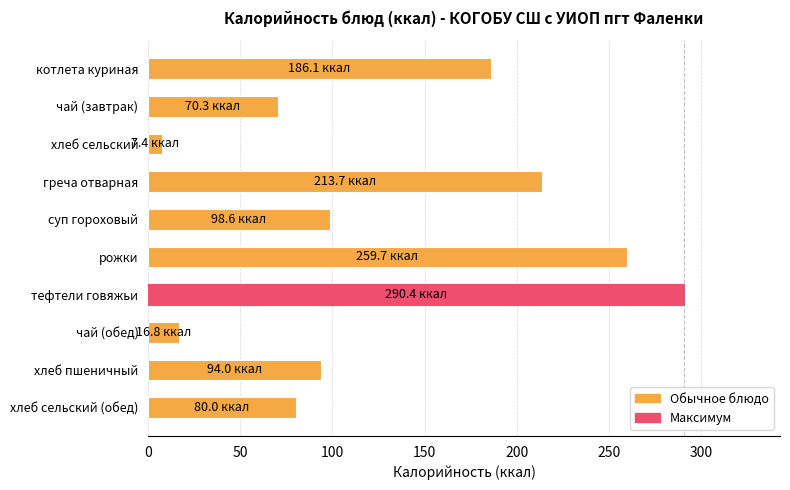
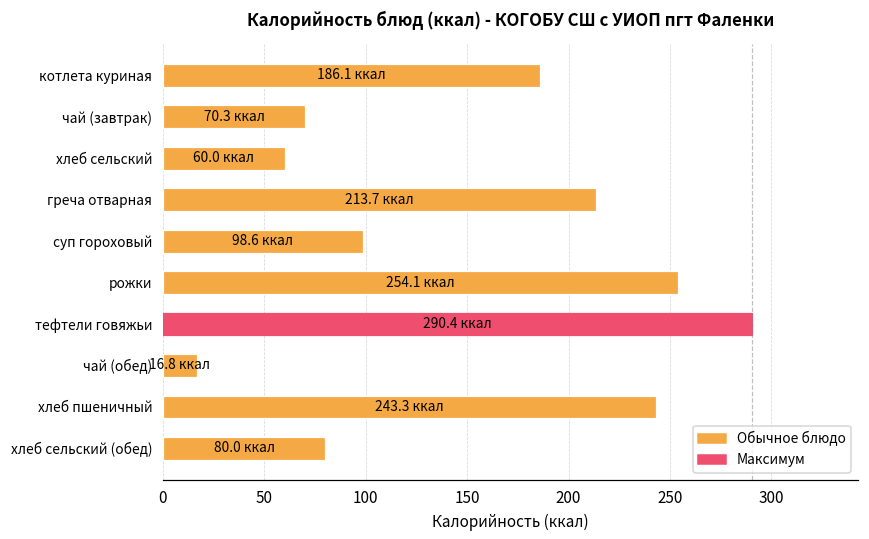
  {
    "котлета куриная": 186.1,
    "чай (завтрак)": 70.3,
-   "хлеб сельский": 7.4,
+   "хлеб сельский": 60.0,
    "греча отварная": 213.7,
    "суп гороховый": 98.6,
-   "рожки": 259.7,
+   "рожки": 254.1,
    "тефтели говяжьи": 290.4,
    "чай (обед)": 16.8,
-   "хлеб пшеничный": 94.0,
+   "хлеб пшеничный": 243.3,
    "хлеб сельский (обед)": 80.0
  }
